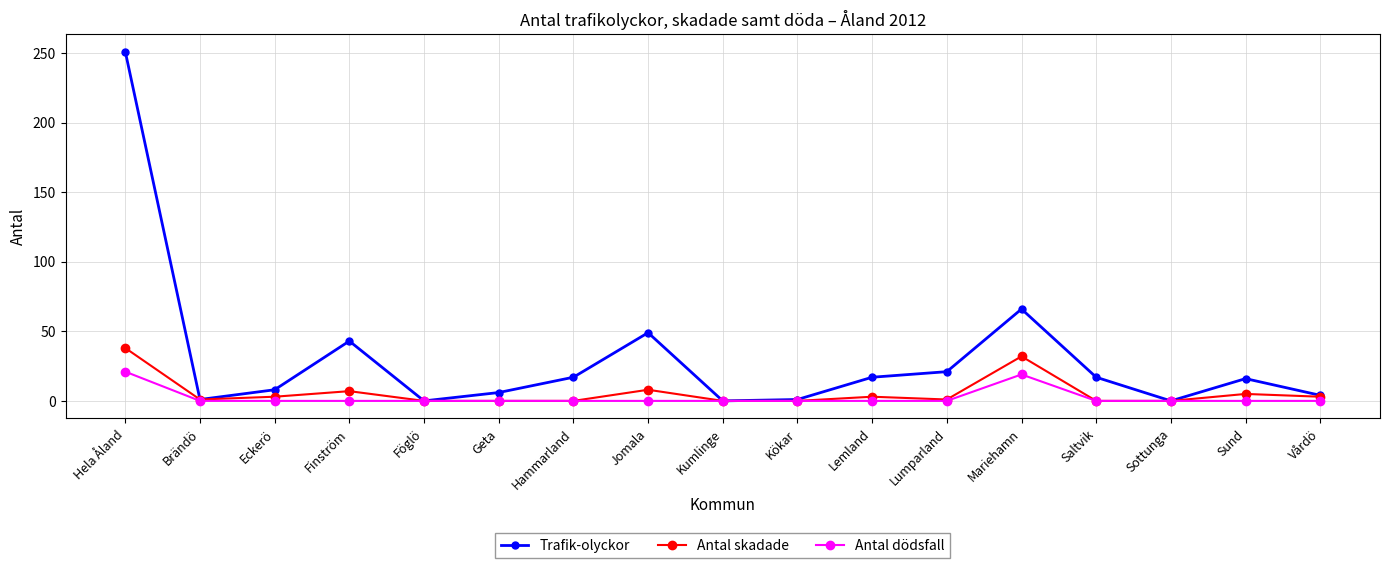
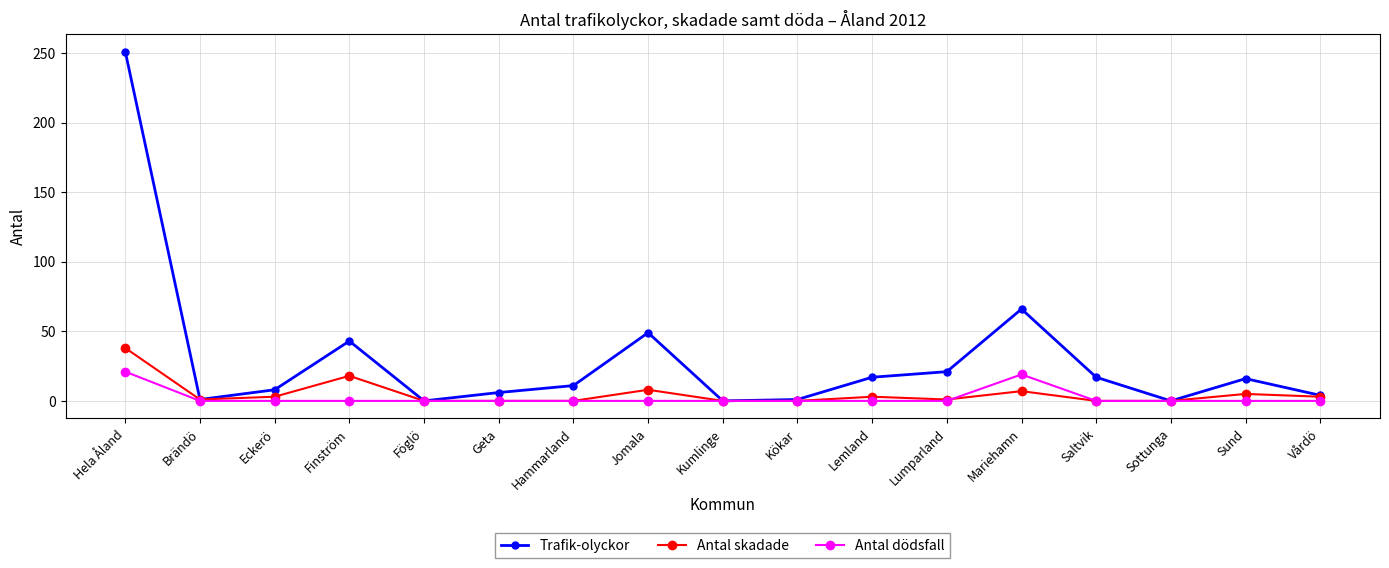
  {
    "Trafik-olyckor": {
      "Hela Åland": 251,
      "Eckerö": 8,
      "Finström": 43,
      "Geta": 6,
-     "Hammarland": 17,
+     "Hammarland": 11,
      "Jomala": 49,
      "Lemland": 17,
      "Lumparland": 21,
      "Mariehamn": 66,
      "Saltvik": 17,
      "Sund": 16
    },
    "Antal skadade": {
      "Hela Åland": 38,
      "Eckerö": 3,
-     "Finström": 7,
+     "Finström": 18,
      "Jomala": 8,
      "Lemland": 3,
-     "Mariehamn": 32,
+     "Mariehamn": 7,
      "Sund": 5
    },
    "Antal dödsfall": {
      "Hela Åland": 21,
      "Eckerö": 0,
      "Finström": 0,
      "Jomala": 0,
      "Lemland": 0,
      "Mariehamn": 19,
      "Sund": 0,
      "Vårdö": 0
    }
  }
